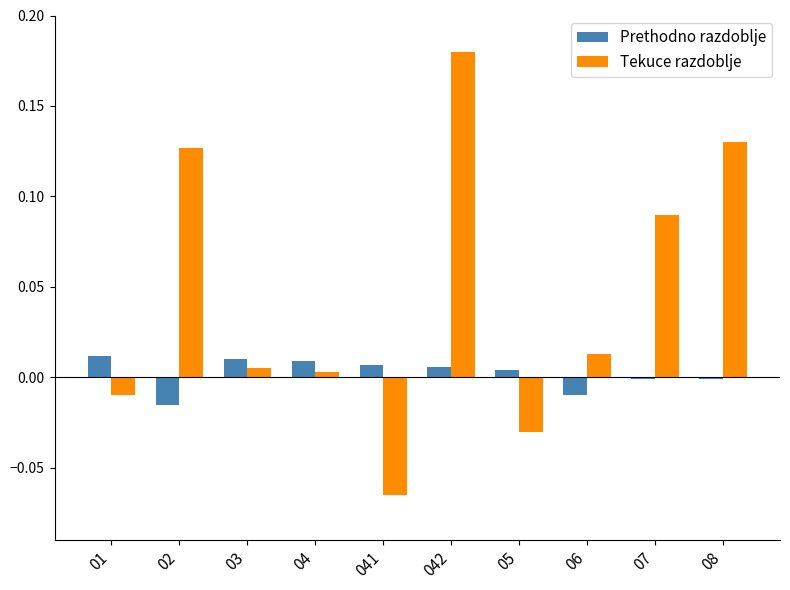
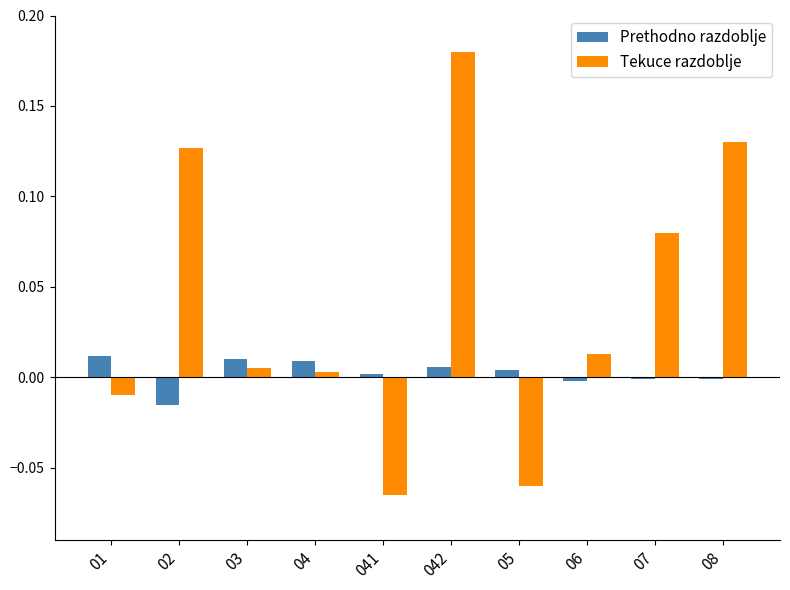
  {
    "Prethodno razdoblje": {
      "01": 0.012,
      "02": -0.015,
      "03": 0.010,
      "04": 0.009,
-     "041": 0.007,
+     "041": 0.002,
      "042": 0.006,
      "05": 0.004,
-     "06": -0.010
+     "06": -0.002
    },
    "Tekuce razdoblje": {
      "01": -0.01,
      "02": 0.127,
      "03": 0.005,
      "04": 0.003,
      "041": -0.065,
      "042": 0.18,
-     "05": -0.03,
+     "05": -0.06,
      "06": 0.013,
-     "07": 0.09,
+     "07": 0.08,
      "08": 0.13
    }
  }
